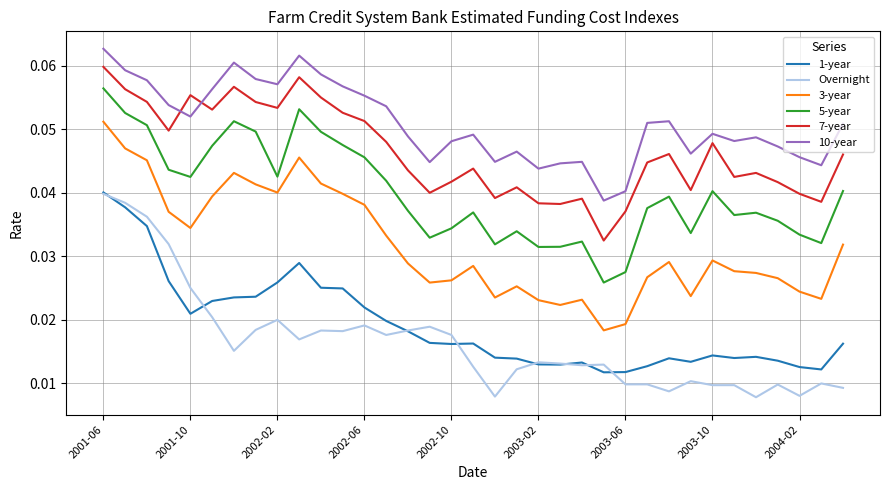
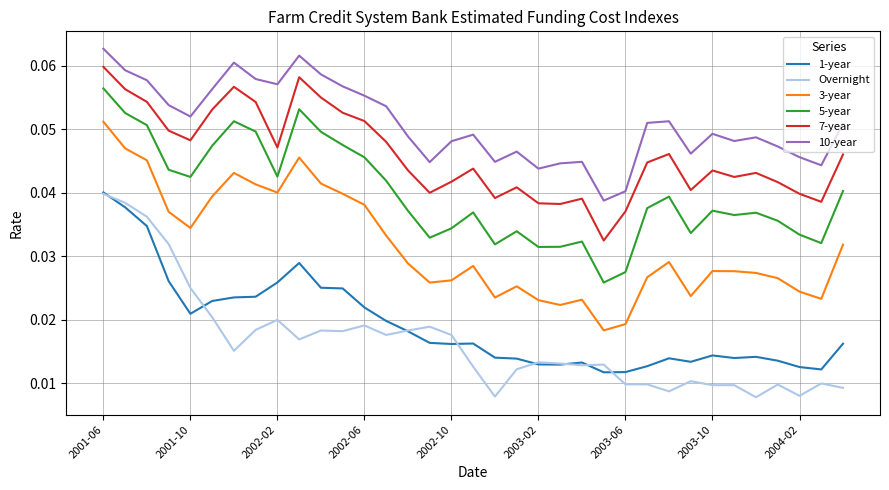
  {
    "1-year": {
      "2001-10": 0.021,
      "2002-02": 0.026,
      "2002-06": 0.022,
      "2002-10": 0.016,
      "2003-06": 0.012,
      "2003-10": 0.014,
      "2004-02": 0.013
    },
    "Overnight": {
      "2001-10": 0.025,
      "2002-02": 0.020,
      "2002-06": 0.019,
      "2002-10": 0.018,
      "2003-06": 0.010,
      "2003-10": 0.010,
      "2004-02": 0.008
    },
    "3-year": {
      "2001-06": 0.051,
      "2001-10": 0.034,
      "2002-02": 0.040,
      "2002-06": 0.038,
      "2002-10": 0.026,
      "2003-02": 0.023,
      "2003-06": 0.019,
-     "2003-10": 0.029,
+     "2003-10": 0.028,
      "2004-02": 0.024
    },
    "5-year": {
      "2001-06": 0.056,
      "2001-10": 0.042,
      "2002-02": 0.043,
      "2002-06": 0.046,
      "2002-10": 0.034,
      "2003-02": 0.031,
      "2003-06": 0.028,
-     "2003-10": 0.040,
+     "2003-10": 0.037,
      "2004-02": 0.033
    },
    "7-year": {
      "2001-06": 0.060,
-     "2001-10": 0.055,
-     "2002-02": 0.053,
+     "2001-10": 0.048,
+     "2002-02": 0.047,
      "2002-06": 0.051,
      "2002-10": 0.042,
      "2003-02": 0.038,
      "2003-06": 0.037,
-     "2003-10": 0.048,
+     "2003-10": 0.043,
      "2004-02": 0.040
    },
    "10-year": {
      "2001-06": 0.063,
      "2001-10": 0.052,
      "2002-02": 0.057,
      "2002-06": 0.055,
      "2002-10": 0.048,
      "2003-02": 0.044,
      "2003-06": 0.040,
      "2003-10": 0.049,
      "2004-02": 0.046
    }
  }
